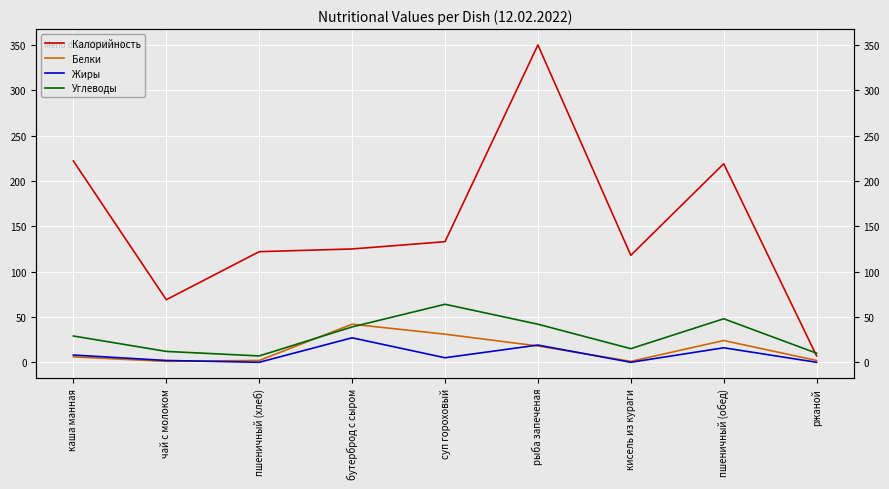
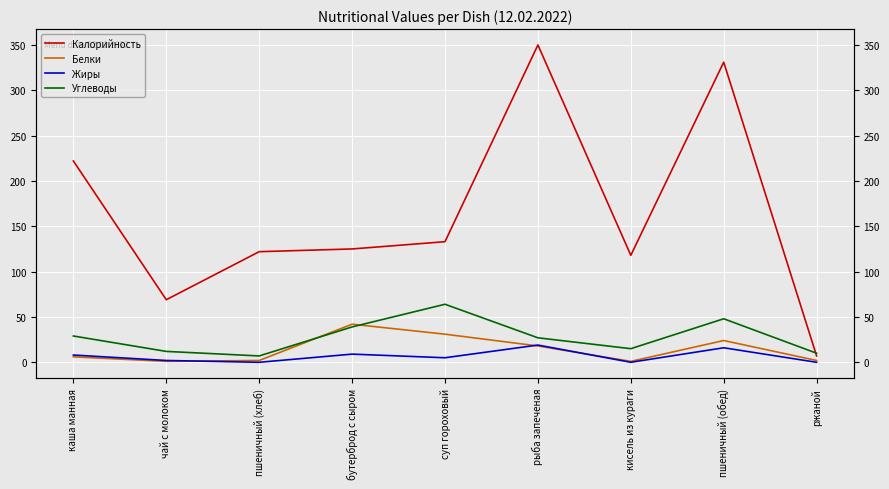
  {
    "Калорийность": {
      "каша манная": 220,
      "чай с молоком": 70,
      "пшеничный (хлеб)": 120,
      "бутерброд с сыром": 130,
      "суп гороховый": 130,
      "рыба запеченая": 350,
      "кисель из кураги": 120,
-     "пшеничный (обед)": 220,
+     "пшеничный (обед)": 330,
      "ржаной": 10
    },
    "Белки": {
      "бутерброд с сыром": 40,
      "суп гороховый": 30,
      "пшеничный (обед)": 20
    },
    "Жиры": {
-     "бутерброд с сыром": 30,
+     "бутерброд с сыром": 10,
      "суп гороховый": 10,
      "пшеничный (обед)": 20
    },
    "Углеводы": {
      "каша манная": 30,
      "чай с молоком": 10,
      "пшеничный (хлеб)": 10,
      "бутерброд с сыром": 40,
      "суп гороховый": 60,
-     "рыба запеченая": 40,
+     "рыба запеченая": 30,
      "кисель из кураги": 20,
      "пшеничный (обед)": 50,
      "ржаной": 10
    }
  }
